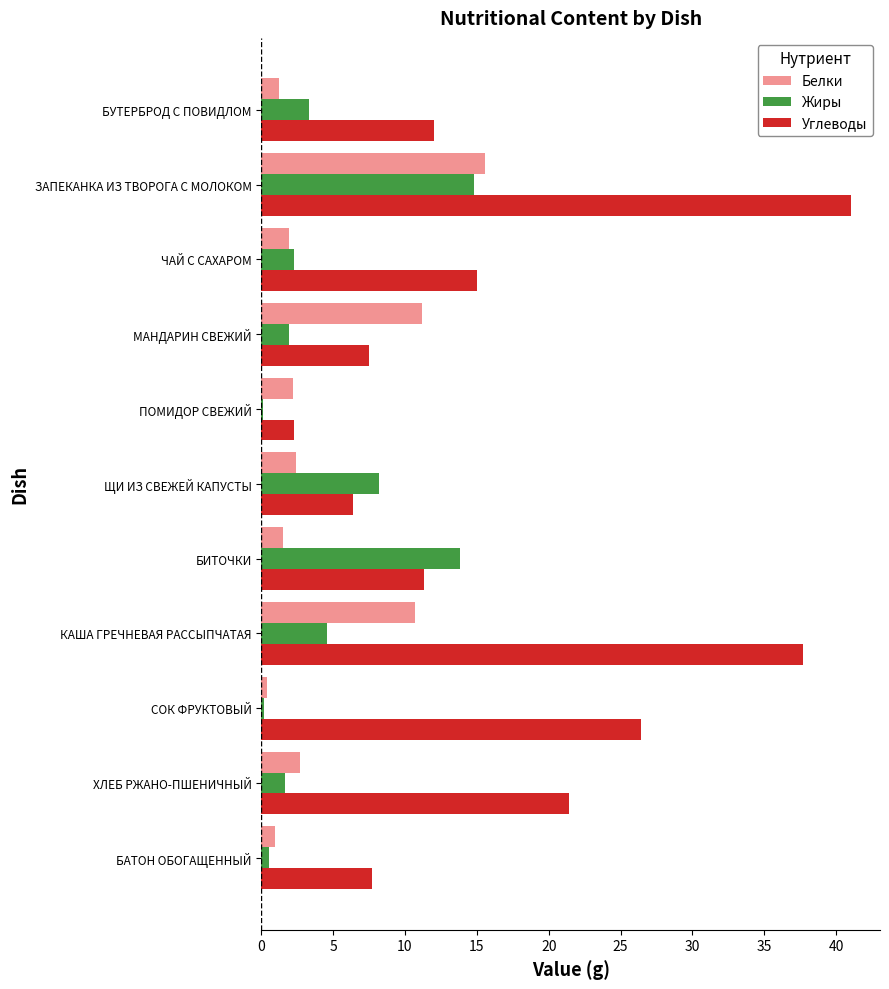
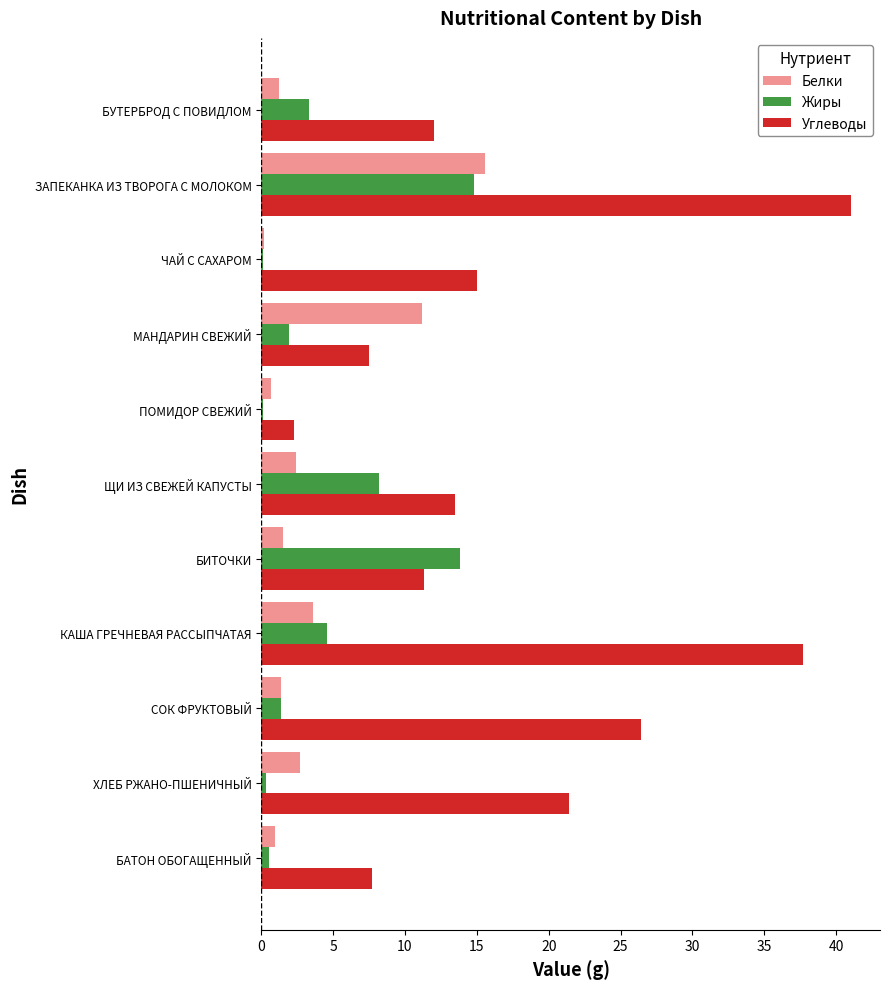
  {
    "Белки": {
      "БУТЕРБРОД С ПОВИДЛОМ": 1.2,
      "ЗАПЕКАНКА ИЗ ТВОРОГА С МОЛОКОМ": 15.6,
-     "ЧАЙ С САХАРОМ": 1.9,
+     "ЧАЙ С САХАРОМ": 0.2,
      "МАНДАРИН СВЕЖИЙ": 11.2,
-     "ПОМИДОР СВЕЖИЙ": 2.2,
+     "ПОМИДОР СВЕЖИЙ": 0.7,
      "ЩИ ИЗ СВЕЖЕЙ КАПУСТЫ": 2.4,
      "БИТОЧКИ": 1.5,
-     "КАША ГРЕЧНЕВАЯ РАССЫПЧАТАЯ": 10.7,
-     "СОК ФРУКТОВЫЙ": 0.4,
+     "КАША ГРЕЧНЕВАЯ РАССЫПЧАТАЯ": 3.6,
+     "СОК ФРУКТОВЫЙ": 1.4,
      "ХЛЕБ РЖАНО-ПШЕНИЧНЫЙ": 2.7,
      "БАТОН ОБОГАЩЕННЫЙ": 1.0
    },
    "Жиры": {
      "БУТЕРБРОД С ПОВИДЛОМ": 3.3,
      "ЗАПЕКАНКА ИЗ ТВОРОГА С МОЛОКОМ": 14.8,
-     "ЧАЙ С САХАРОМ": 2.3,
+     "ЧАЙ С САХАРОМ": 0.1,
      "МАНДАРИН СВЕЖИЙ": 1.9,
      "ЩИ ИЗ СВЕЖЕЙ КАПУСТЫ": 8.2,
      "БИТОЧКИ": 13.9,
      "КАША ГРЕЧНЕВАЯ РАССЫПЧАТАЯ": 4.6,
-     "СОК ФРУКТОВЫЙ": 0.2,
-     "ХЛЕБ РЖАНО-ПШЕНИЧНЫЙ": 1.6,
+     "СОК ФРУКТОВЫЙ": 1.4,
+     "ХЛЕБ РЖАНО-ПШЕНИЧНЫЙ": 0.3,
      "БАТОН ОБОГАЩЕННЫЙ": 0.6
    },
    "Углеводы": {
      "БУТЕРБРОД С ПОВИДЛОМ": 12.0,
      "ЗАПЕКАНКА ИЗ ТВОРОГА С МОЛОКОМ": 41.0,
      "ЧАЙ С САХАРОМ": 15.0,
      "МАНДАРИН СВЕЖИЙ": 7.5,
      "ПОМИДОР СВЕЖИЙ": 2.3,
-     "ЩИ ИЗ СВЕЖЕЙ КАПУСТЫ": 6.4,
+     "ЩИ ИЗ СВЕЖЕЙ КАПУСТЫ": 13.5,
      "БИТОЧКИ": 11.3,
      "КАША ГРЕЧНЕВАЯ РАССЫПЧАТАЯ": 37.7,
      "СОК ФРУКТОВЫЙ": 26.4,
      "ХЛЕБ РЖАНО-ПШЕНИЧНЫЙ": 21.4,
      "БАТОН ОБОГАЩЕННЫЙ": 7.7
    }
  }
